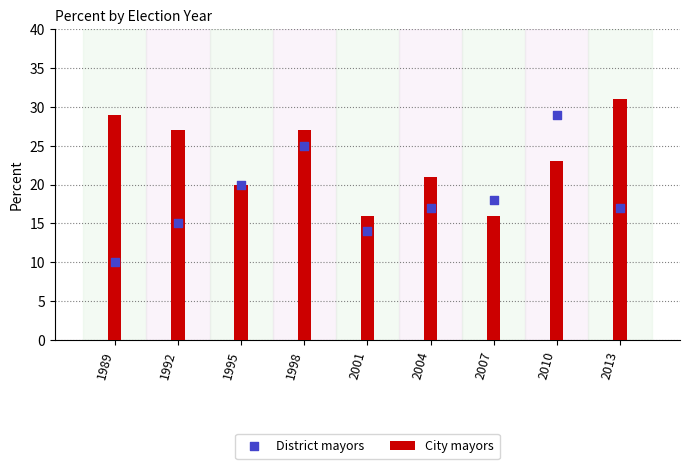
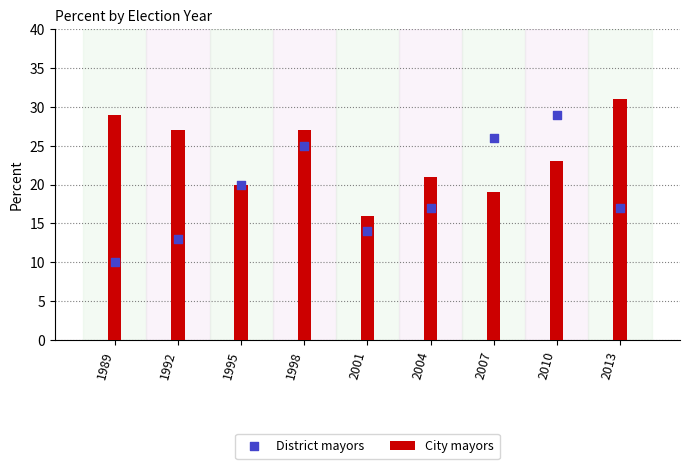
  {
    "City mayors": {
      "1989": 29,
      "1992": 27,
      "1995": 20,
      "1998": 27,
      "2001": 16,
      "2004": 21,
-     "2007": 16,
+     "2007": 19,
      "2010": 23,
      "2013": 31
    },
    "District mayors": {
-     "1992": 15,
-     "2007": 18
+     "1992": 13,
+     "2007": 26
    }
  }
